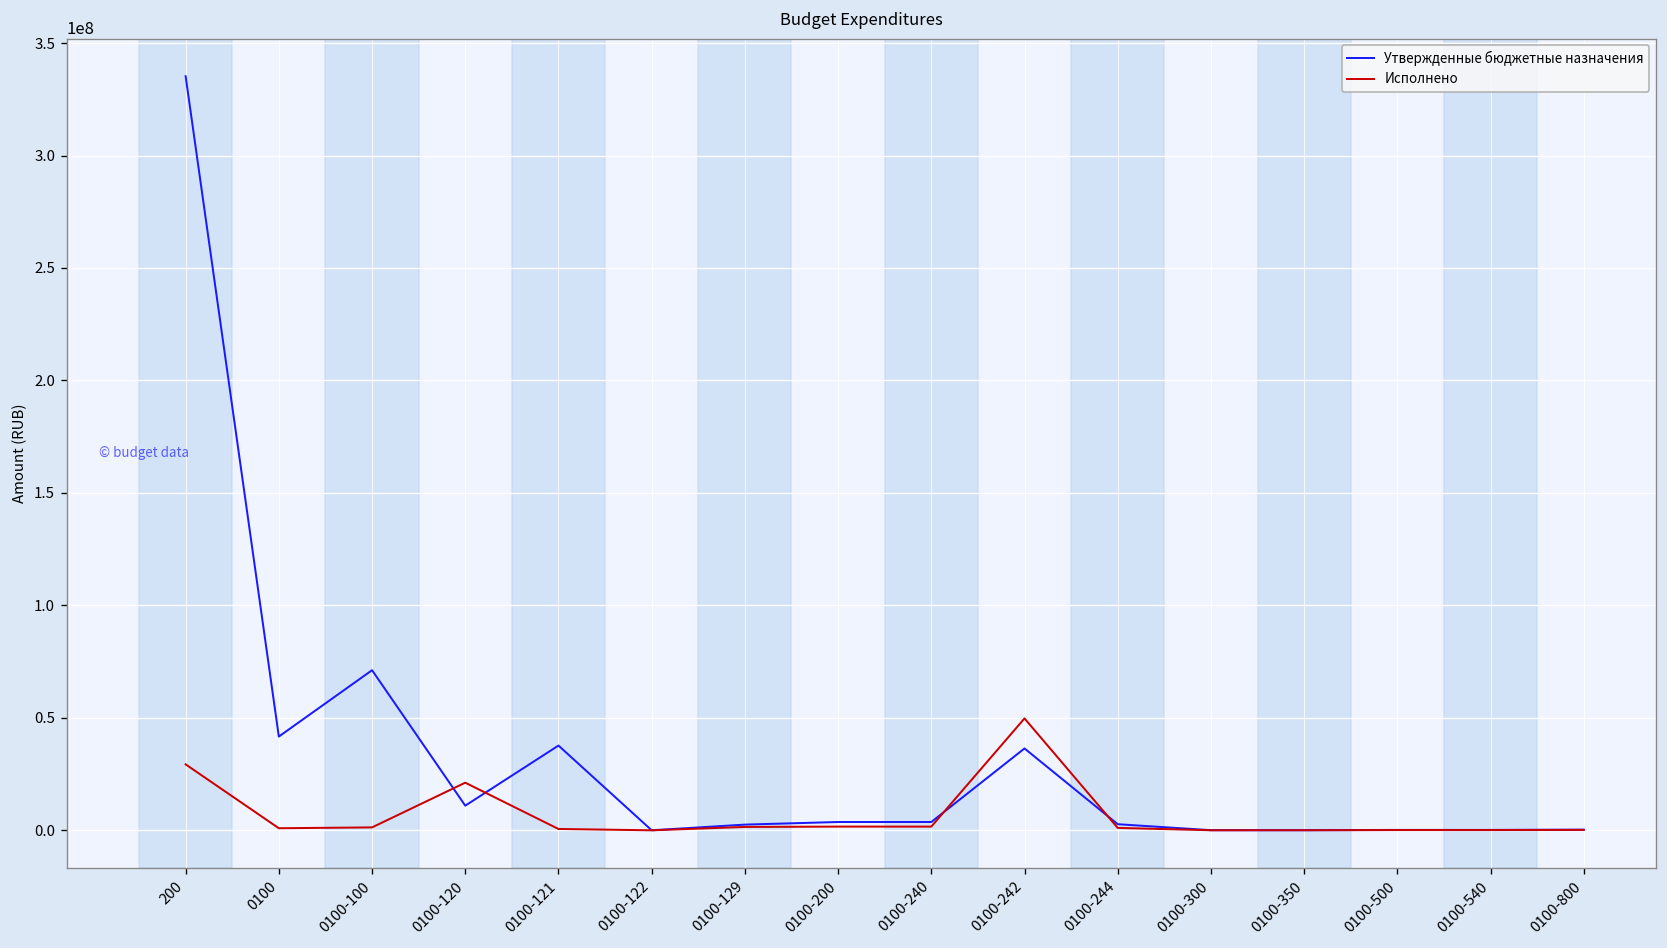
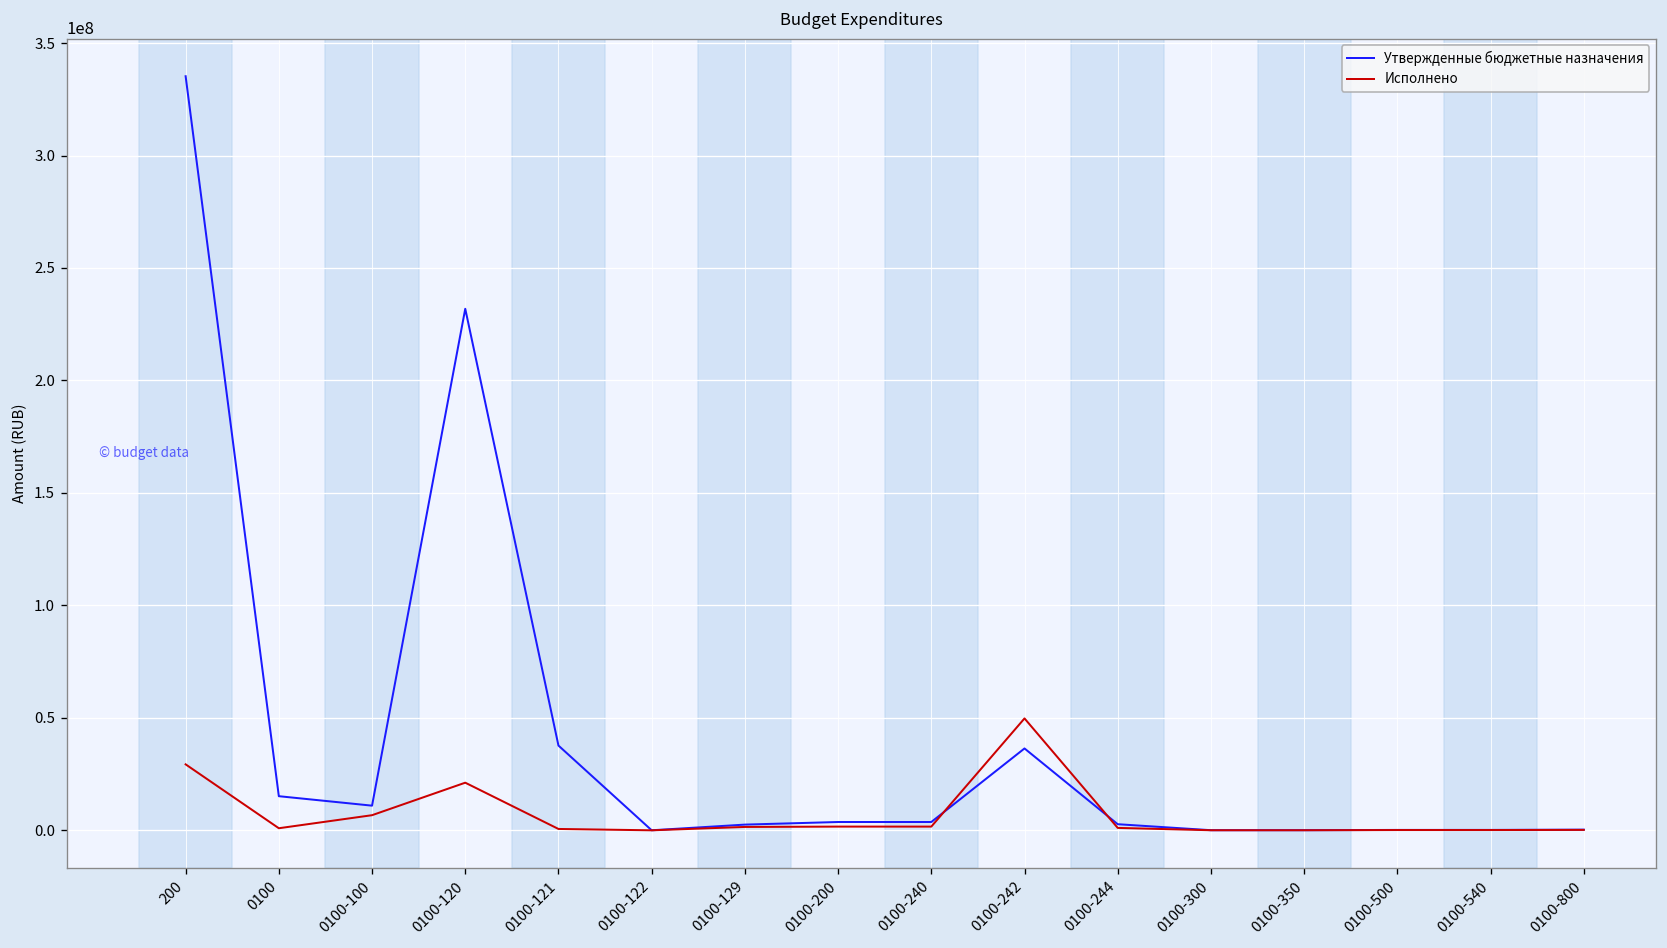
  {
    "Утвержденные бюджетные назначения": {
      "200": 335000000,
-     "0100": 42000000,
-     "0100-100": 71000000,
-     "0100-120": 11000000,
+     "0100": 15000000,
+     "0100-100": 11000000,
+     "0100-120": 232000000,
      "0100-121": 38000000,
      "0100-200": 4000000,
      "0100-240": 4000000,
      "0100-242": 36000000,
      "0100-244": 3000000
    },
    "Исполнено": {
      "200": 29000000,
      "0100": 1000000,
-     "0100-100": 1000000,
+     "0100-100": 7000000,
      "0100-120": 21000000,
      "0100-121": 1000000,
      "0100-200": 2000000,
      "0100-240": 2000000,
      "0100-242": 50000000,
      "0100-244": 1000000
    }
  }
